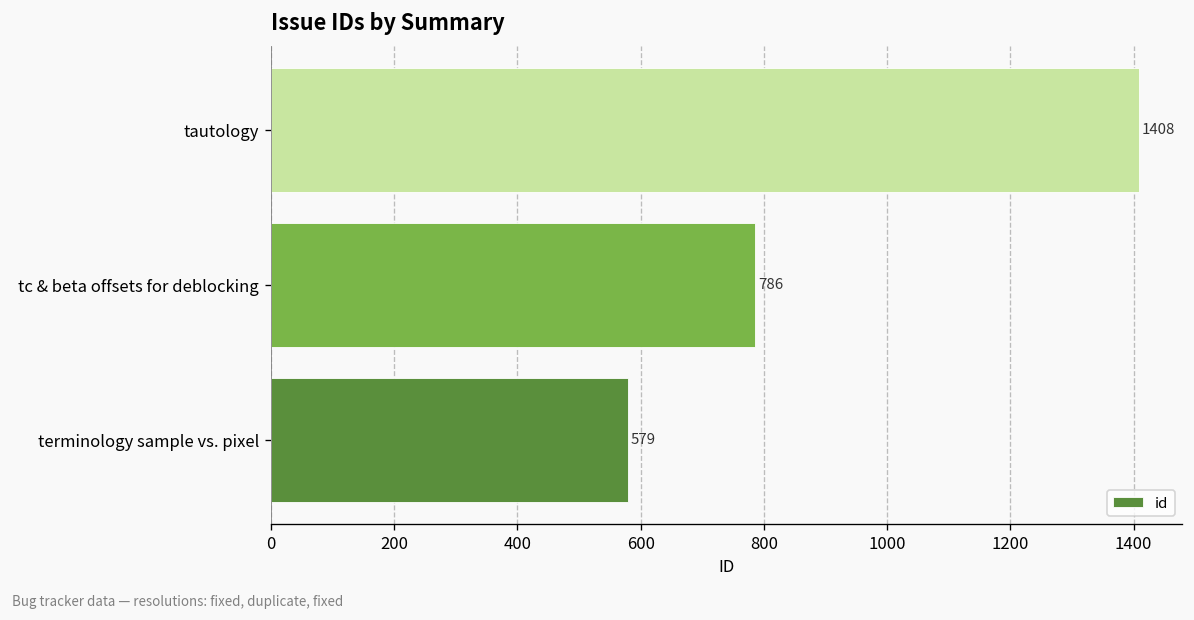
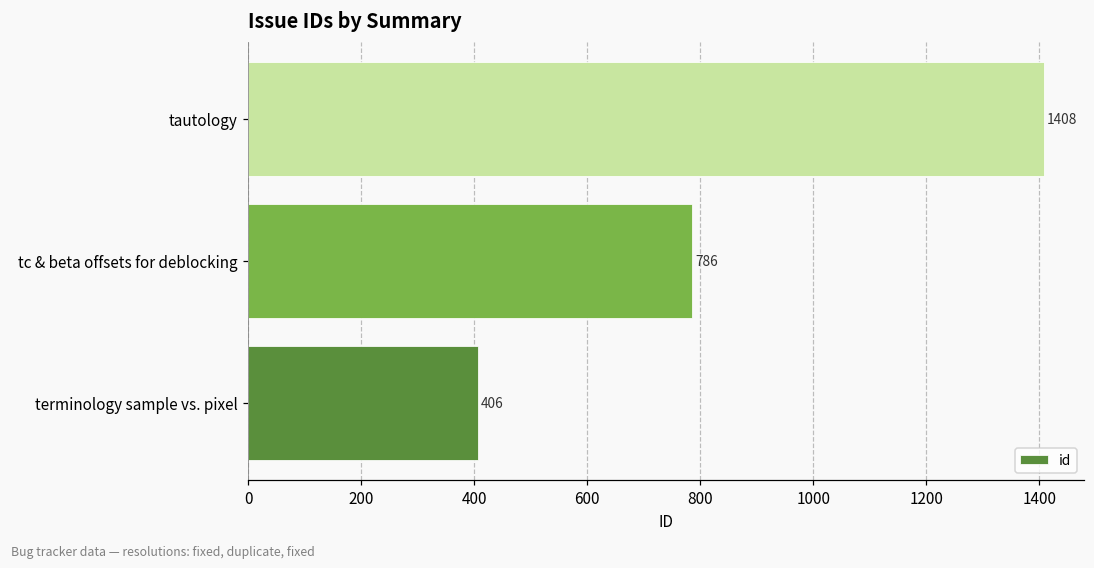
  {
    "tautology": 1408,
    "tc & beta offsets for deblocking": 786,
-   "terminology sample vs. pixel": 579
+   "terminology sample vs. pixel": 406
  }
